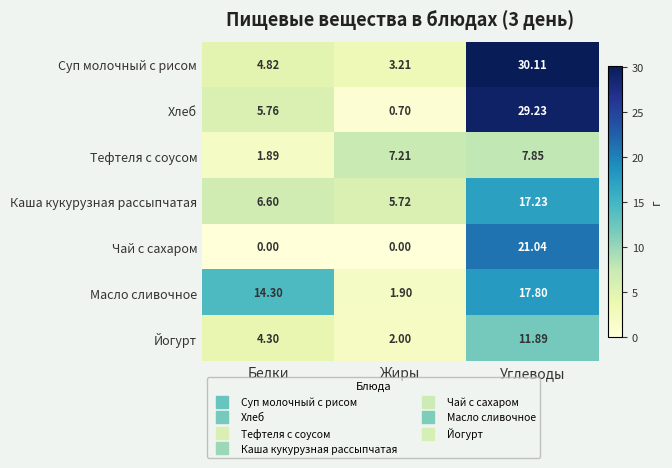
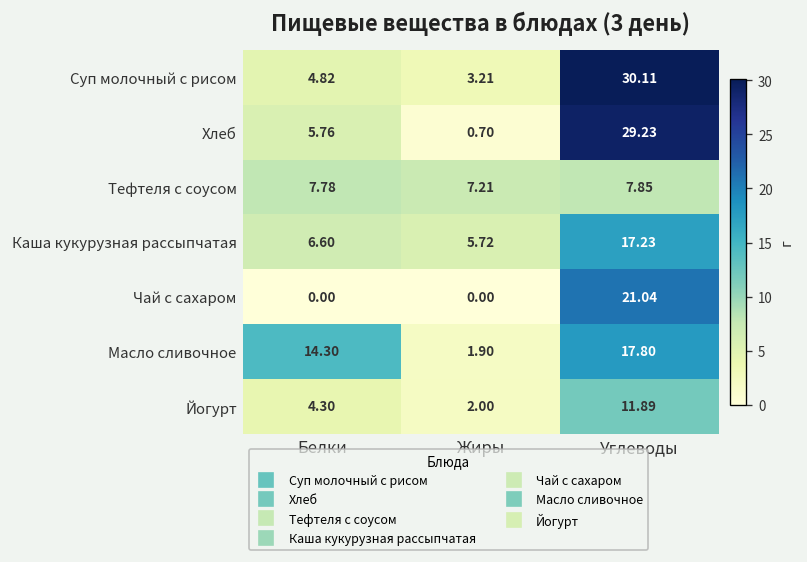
  {
    "Суп молочный с рисом": {
      "Белки": 4.82,
      "Жиры": 3.21,
      "Углеводы": 30.11
    },
    "Хлеб": {
      "Белки": 5.76,
      "Жиры": 0.70,
      "Углеводы": 29.23
    },
    "Тефтеля с соусом": {
-     "Белки": 1.89,
+     "Белки": 7.78,
      "Жиры": 7.21,
      "Углеводы": 7.85
    },
    "Каша кукурузная рассыпчатая": {
      "Белки": 6.60,
      "Жиры": 5.72,
      "Углеводы": 17.23
    },
    "Чай с сахаром": {
      "Белки": 0.00,
      "Жиры": 0.00,
      "Углеводы": 21.04
    },
    "Масло сливочное": {
      "Белки": 14.30,
      "Жиры": 1.90,
      "Углеводы": 17.80
    },
    "Йогурт": {
      "Белки": 4.30,
      "Жиры": 2.00,
      "Углеводы": 11.89
    }
  }
